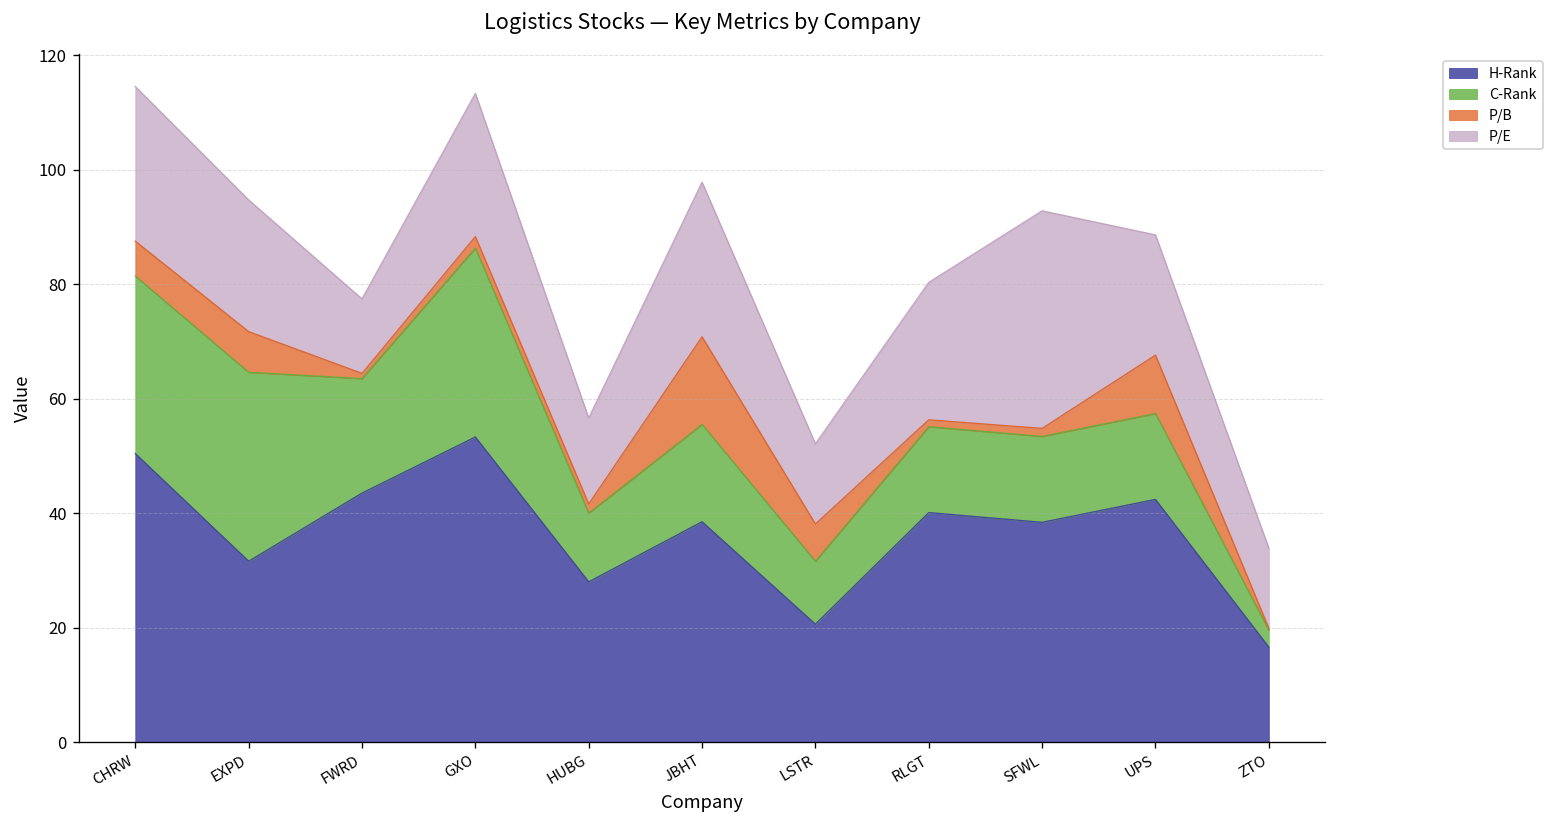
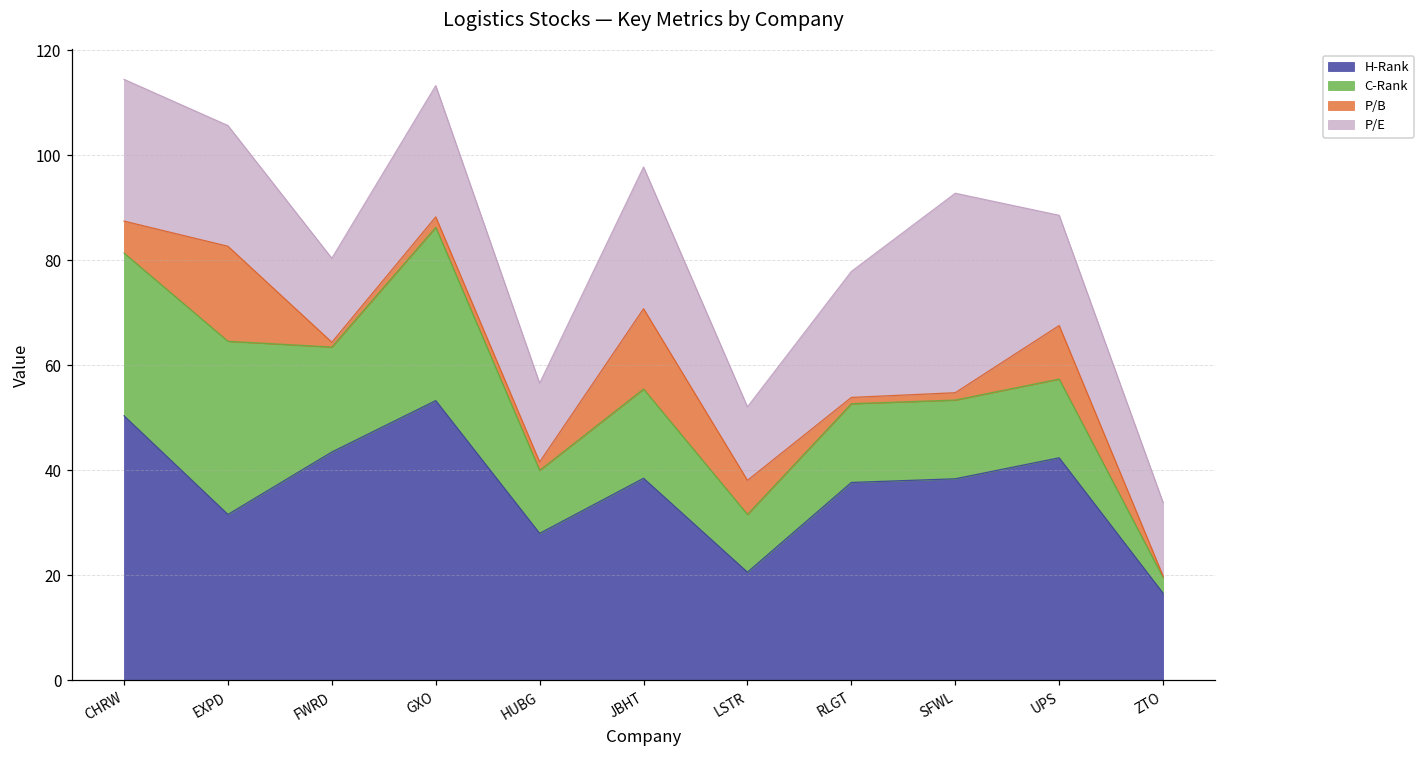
  {
    "H-Rank": {
      "CHRW": 50,
      "EXPD": 32,
      "FWRD": 44,
      "GXO": 53,
      "HUBG": 28,
      "JBHT": 39,
      "LSTR": 21,
-     "RLGT": 40,
+     "RLGT": 38,
      "SFWL": 38,
      "UPS": 42,
      "ZTO": 17
    },
    "C-Rank": {
      "CHRW": 31,
      "EXPD": 33,
      "FWRD": 20,
      "GXO": 33,
      "HUBG": 12,
      "JBHT": 17,
      "LSTR": 11,
      "RLGT": 15,
      "SFWL": 15,
      "UPS": 15
    },
    "P/B": {
      "CHRW": 6,
-     "EXPD": 7,
+     "EXPD": 18,
      "FWRD": 1,
      "GXO": 2,
      "HUBG": 2,
      "JBHT": 15,
      "LSTR": 7,
      "RLGT": 1,
      "SFWL": 1,
      "UPS": 10
    },
    "P/E": {
      "CHRW": 27,
      "EXPD": 23,
-     "FWRD": 13,
+     "FWRD": 16,
      "GXO": 25,
      "HUBG": 15,
      "JBHT": 27,
      "LSTR": 14,
      "RLGT": 24,
      "SFWL": 38,
      "UPS": 21,
      "ZTO": 14
    }
  }
